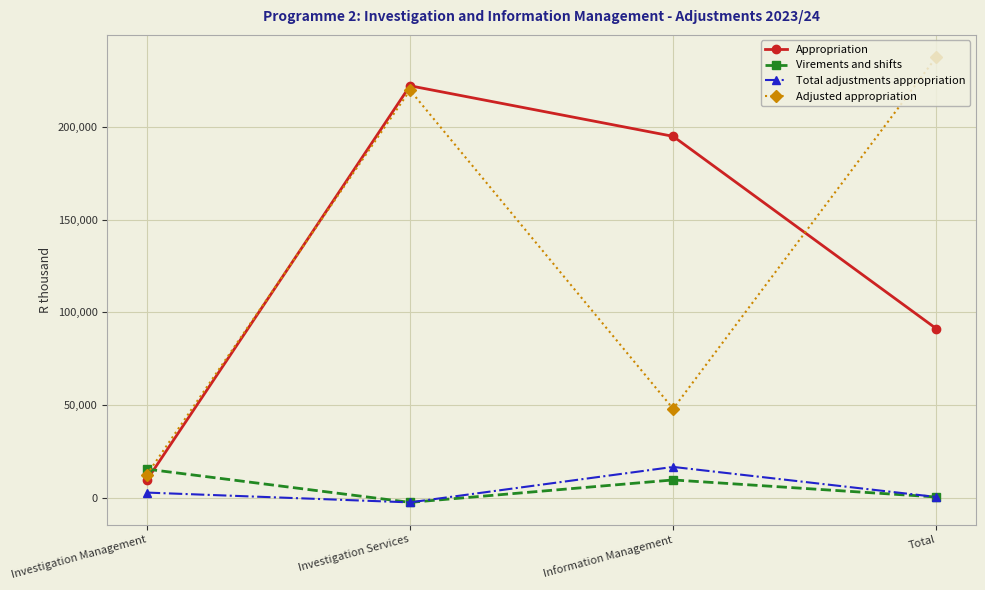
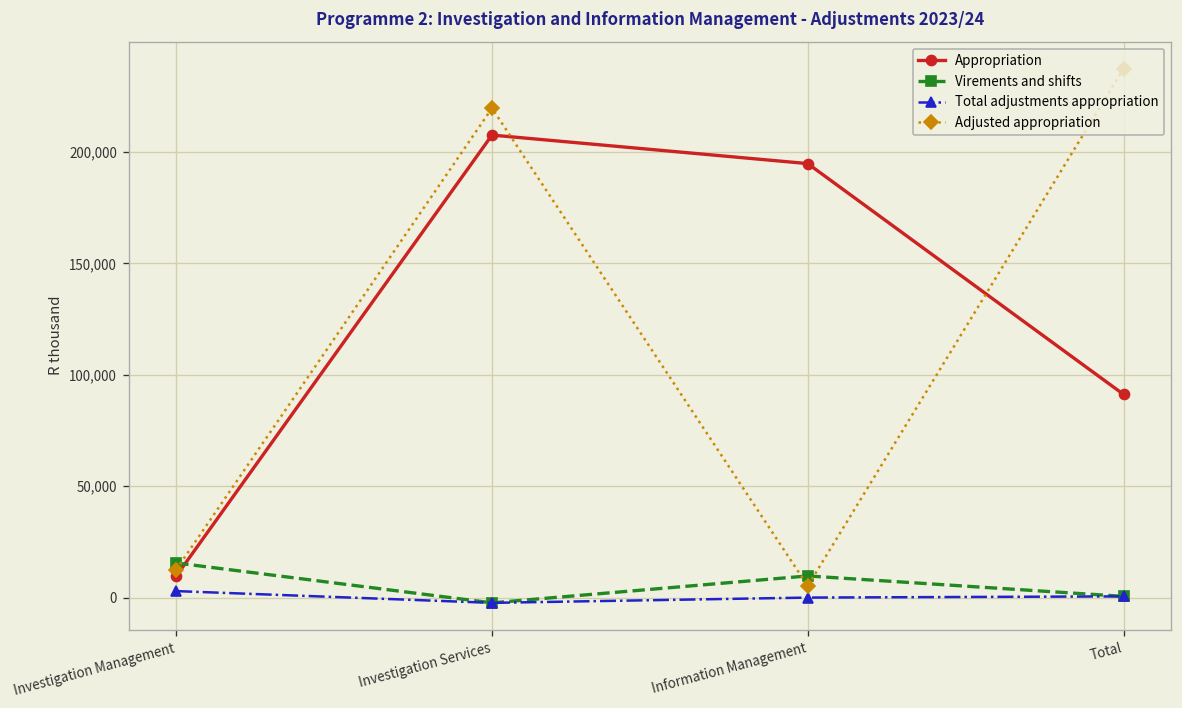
  {
    "Appropriation": {
      "Investigation Management": "10,000",
-     "Investigation Services": "222,000",
+     "Investigation Services": "208,000",
      "Information Management": "195,000",
      "Total": "91,000"
    },
    "Virements and shifts": {
      "Investigation Management": "16,000",
      "Information Management": "10,000"
    },
    "Total adjustments appropriation": {
      "Investigation Management": "3,000",
-     "Information Management": "17,000"
+     "Information Management": "0"
    },
    "Adjusted appropriation": {
      "Investigation Management": "13,000",
      "Investigation Services": "220,000",
-     "Information Management": "48,000"
+     "Information Management": "5,000"
    }
  }
